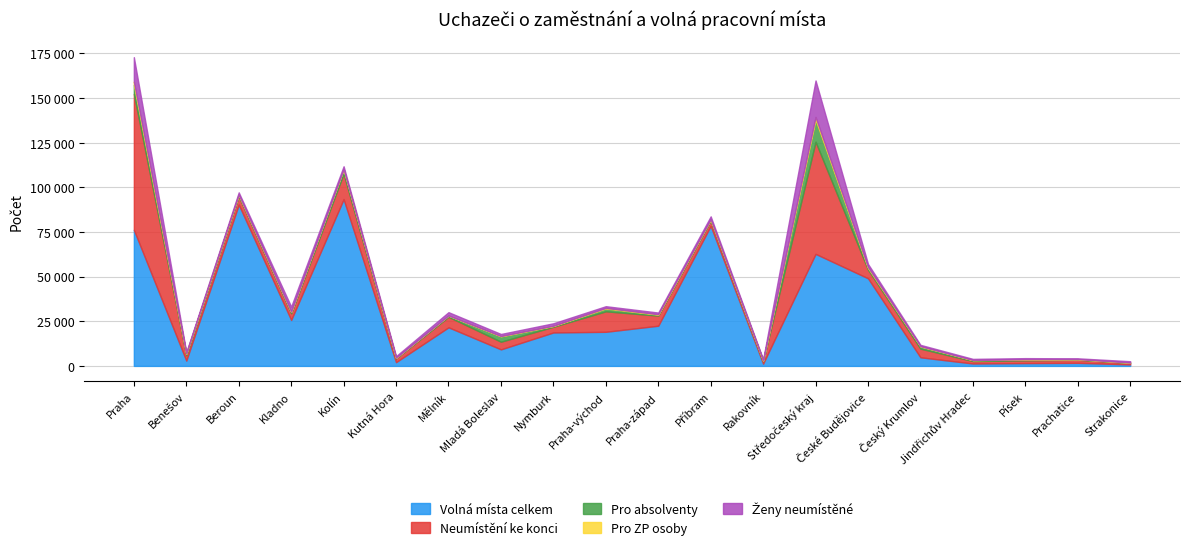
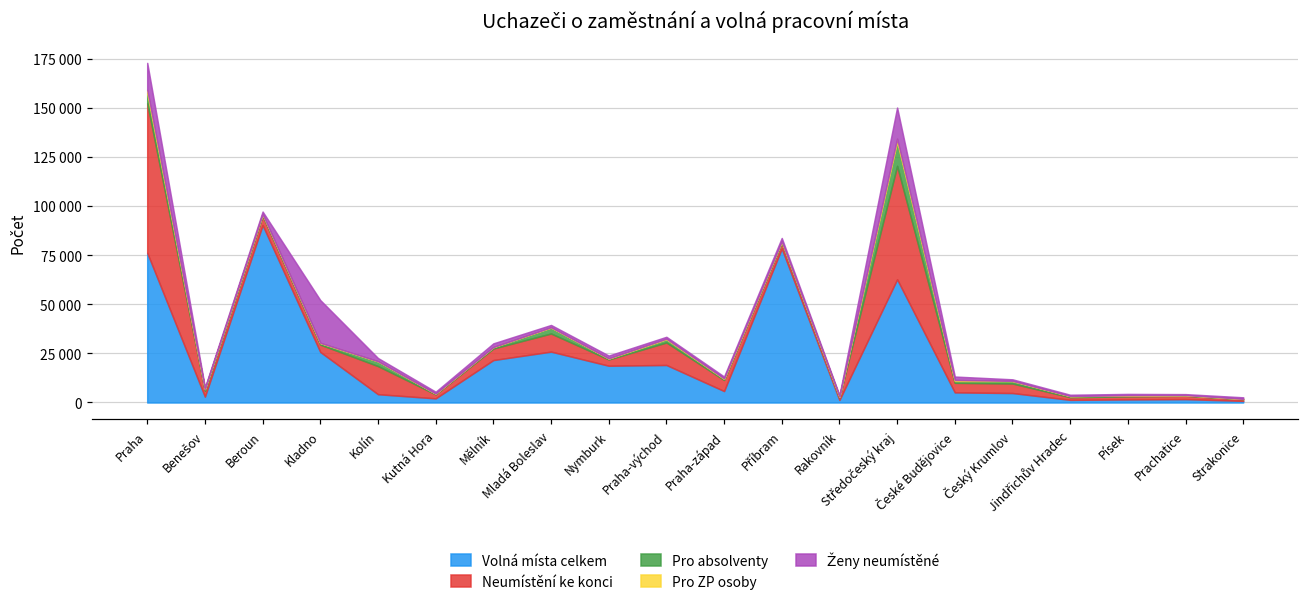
  {
    "Volná místa celkem": {
      "Praha": 76000,
      "Benešov": 3000,
      "Beroun": 90000,
      "Kladno": 26000,
-     "Kolín": 93000,
+     "Kolín": 4000,
      "Kutná Hora": 2000,
      "Mělník": 22000,
-     "Mladá Boleslav": 9000,
+     "Mladá Boleslav": 26000,
      "Nymburk": 19000,
      "Praha-východ": 19000,
-     "Praha-západ": 23000,
+     "Praha-západ": 6000,
      "Příbram": 78000,
      "Středočeský kraj": 63000,
-     "České Budějovice": 49000,
+     "České Budějovice": 5000,
      "Český Krumlov": 5000,
      "Písek": 2000,
      "Prachatice": 2000
    },
    "Neumístění ke konci": {
      "Praha": 76000,
      "Kolín": 14000,
-     "Mladá Boleslav": 4000,
+     "Mladá Boleslav": 9000,
      "Praha-východ": 11000,
-     "Středočeský kraj": 63000
+     "Středočeský kraj": 58000
    },
    "Pro absolventy": {
      "Praha": 5000,
      "Středočeský kraj": 12000
    },
    "Pro ZP osoby": {
      "Praha": 2000,
      "Středočeský kraj": 2000
    },
    "Ženy neumístěné": {
      "Praha": 14000,
-     "Kladno": 3000,
+     "Kladno": 22000,
      "Kolín": 2000,
      "Mělník": 2000,
      "Příbram": 2000,
-     "Středočeský kraj": 20000,
+     "Středočeský kraj": 16000,
      "České Budějovice": 2000
    }
  }
